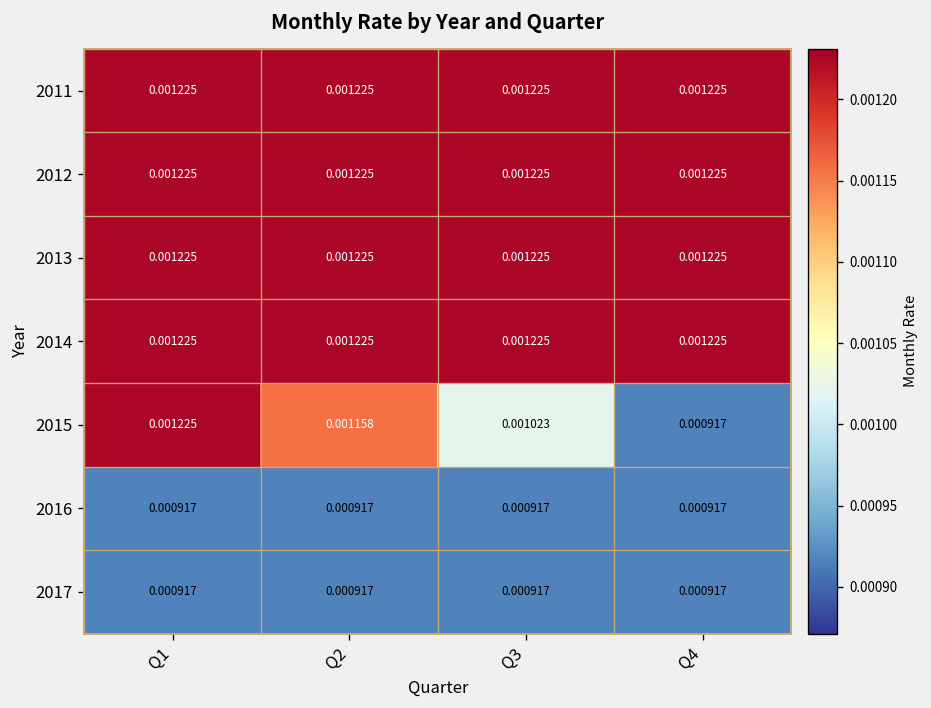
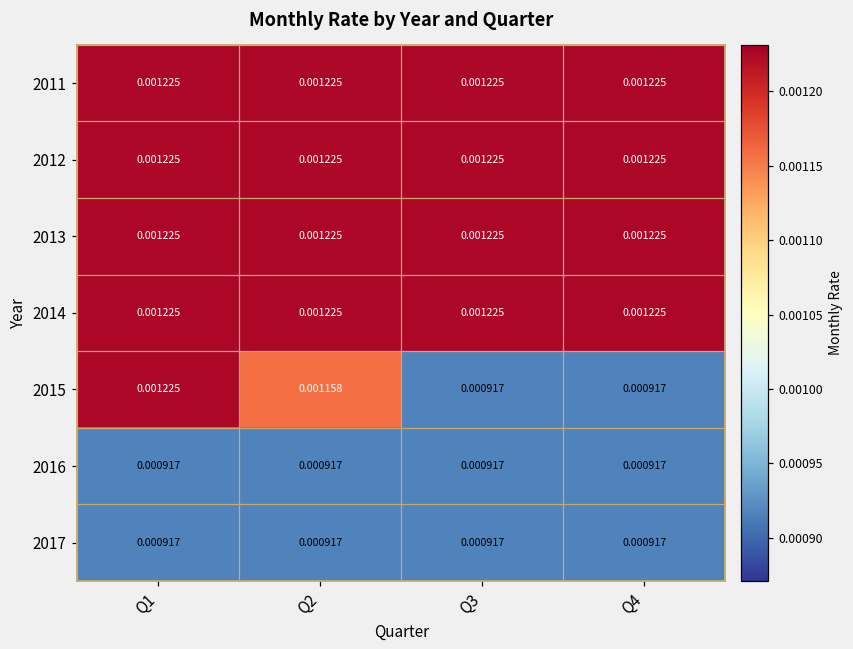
  {
    "2011": {
      "Q1": 0.001225,
      "Q2": 0.001225,
      "Q3": 0.001225,
      "Q4": 0.001225
    },
    "2012": {
      "Q1": 0.001225,
      "Q2": 0.001225,
      "Q3": 0.001225,
      "Q4": 0.001225
    },
    "2013": {
      "Q1": 0.001225,
      "Q2": 0.001225,
      "Q3": 0.001225,
      "Q4": 0.001225
    },
    "2014": {
      "Q1": 0.001225,
      "Q2": 0.001225,
      "Q3": 0.001225,
      "Q4": 0.001225
    },
    "2015": {
      "Q1": 0.001225,
      "Q2": 0.001158,
-     "Q3": 0.001023,
+     "Q3": 0.000917,
      "Q4": 0.000917
    },
    "2016": {
      "Q1": 0.000917,
      "Q2": 0.000917,
      "Q3": 0.000917,
      "Q4": 0.000917
    },
    "2017": {
      "Q1": 0.000917,
      "Q2": 0.000917,
      "Q3": 0.000917,
      "Q4": 0.000917
    }
  }
